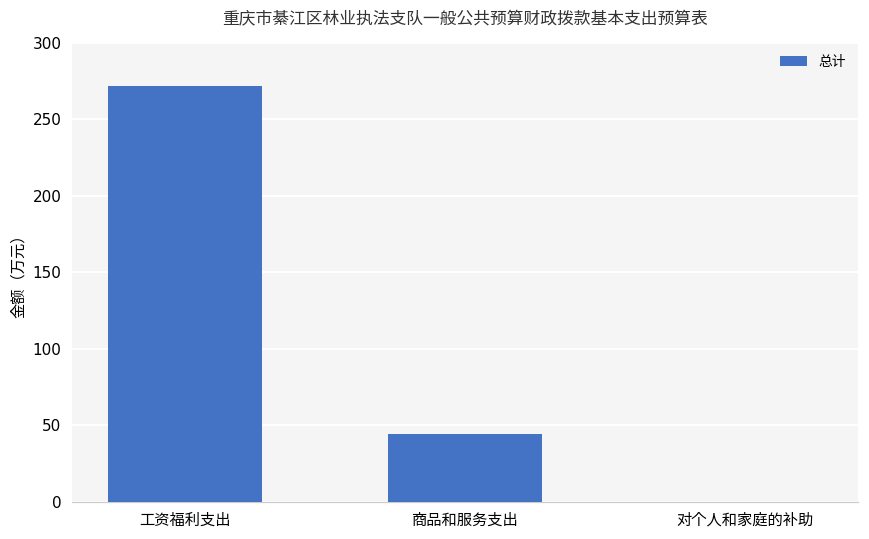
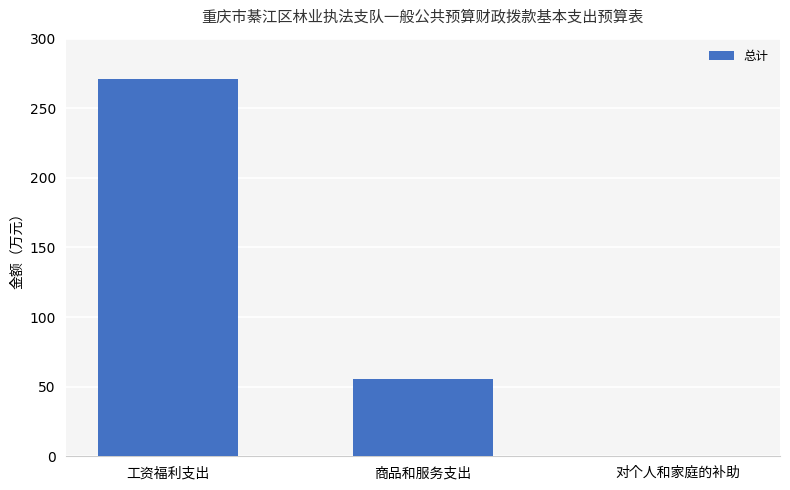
  {
    "工资福利支出": 271,
-   "商品和服务支出": 44
+   "商品和服务支出": 55
  }
